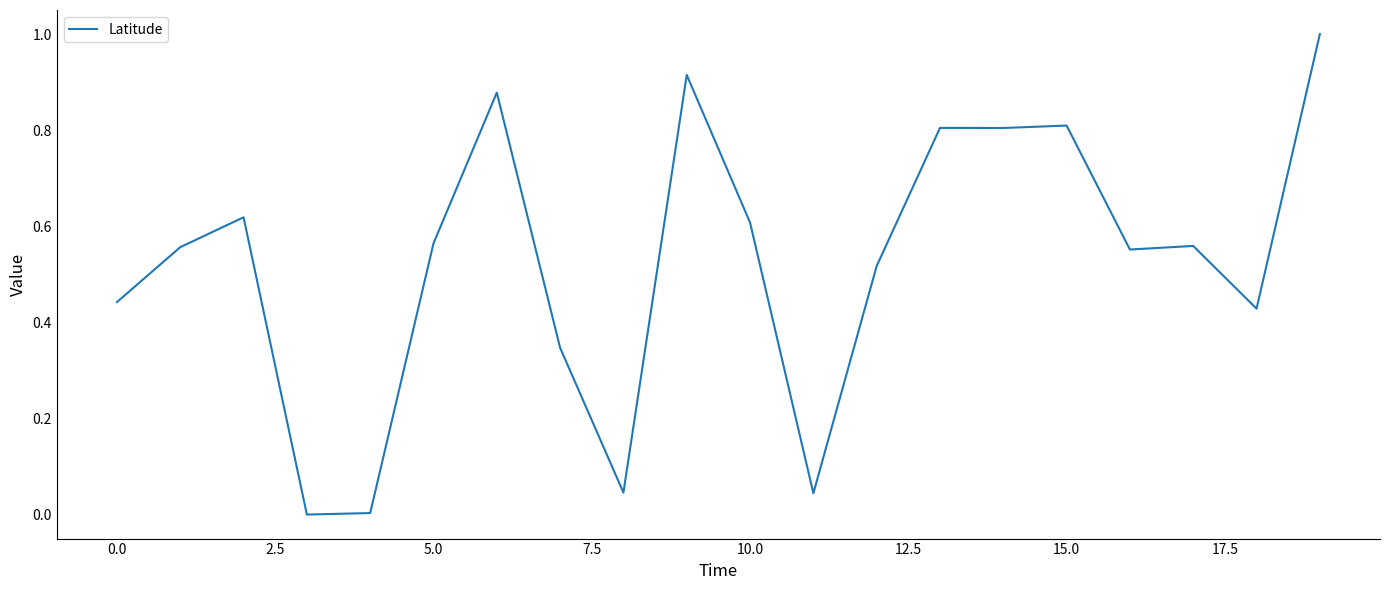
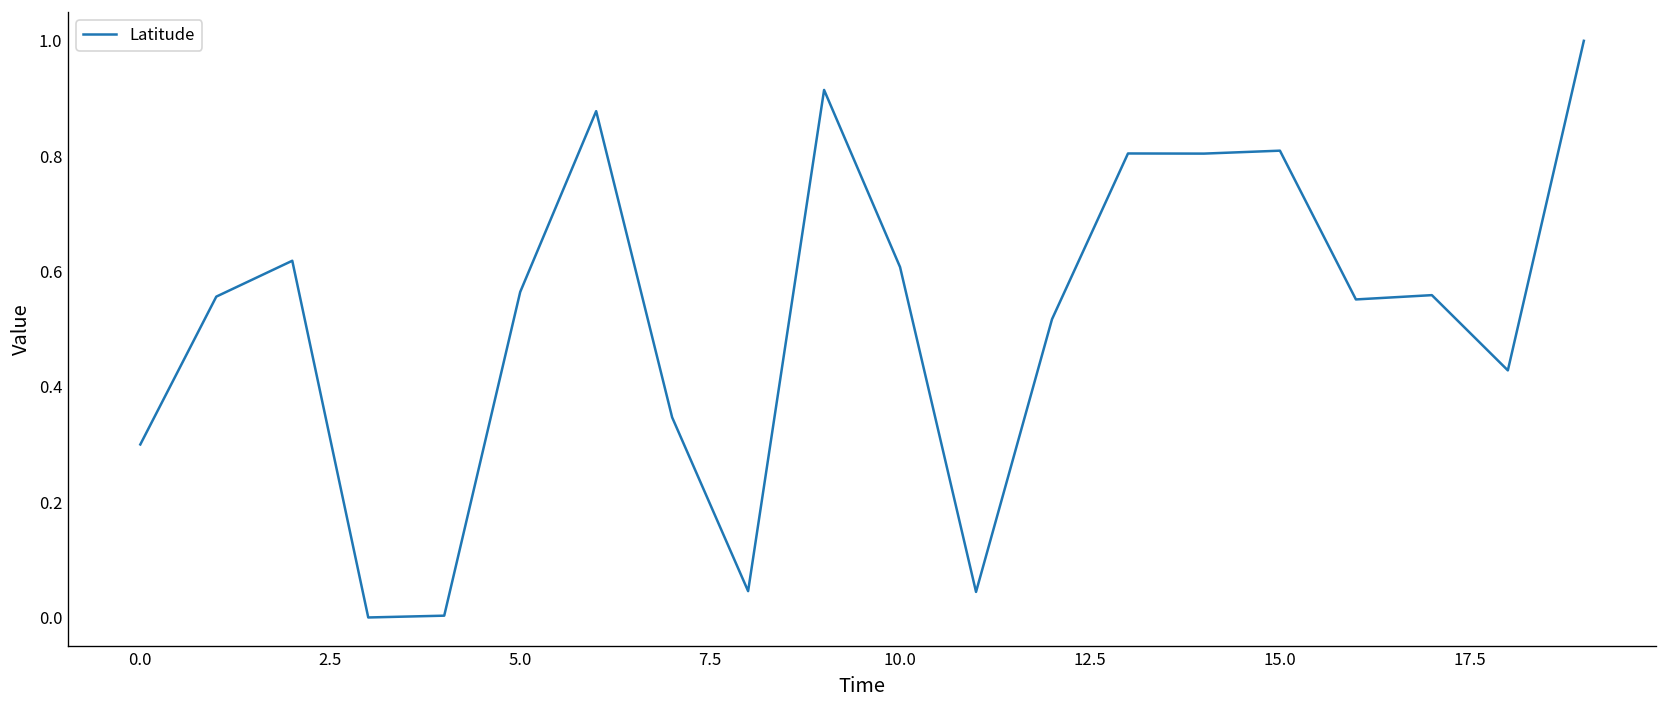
  {
-   "0.0": 0.44,
+   "0.0": 0.30,
    "5.0": 0.56,
    "10.0": 0.61,
    "15.0": 0.81
  }
